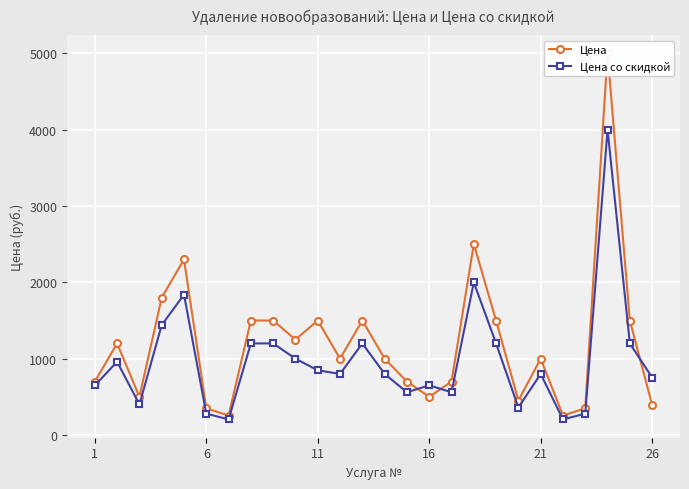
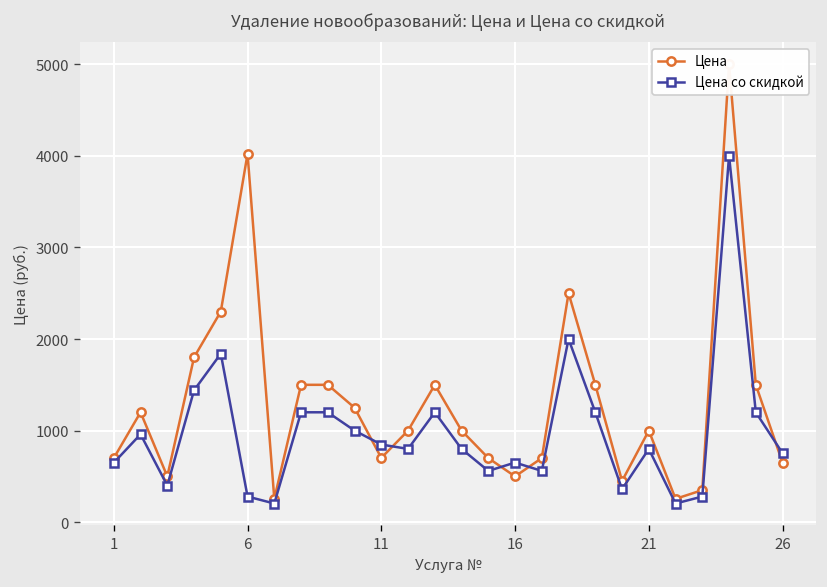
  {
    "Цена": {
      "1": 700,
-     "6": 400,
-     "11": 1500,
+     "6": 4000,
+     "11": 700,
      "16": 500,
      "21": 1000,
-     "26": 400
+     "26": 700
    },
    "Цена со скидкой": {
      "1": 600,
      "6": 300,
      "11": 800,
      "16": 700,
      "21": 800,
      "26": 800
    }
  }
